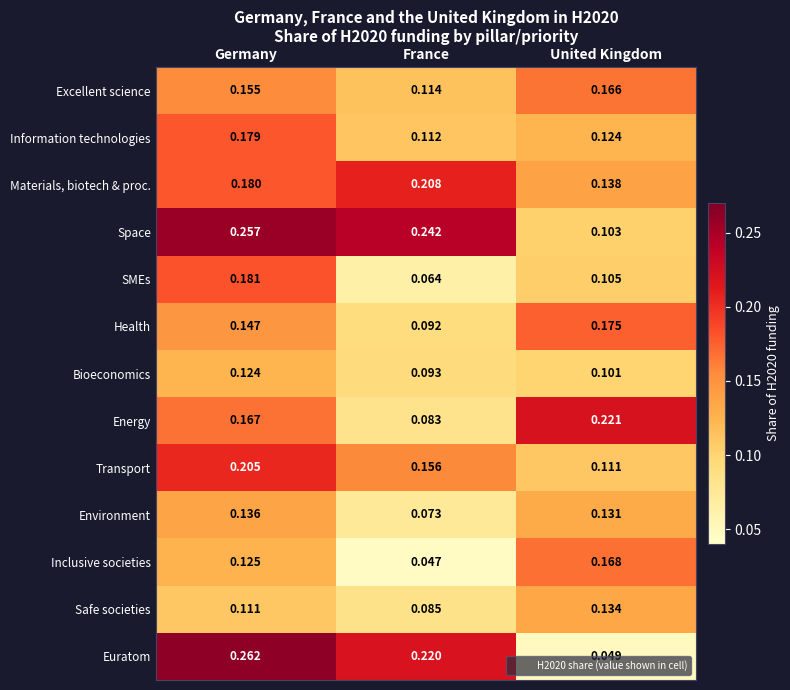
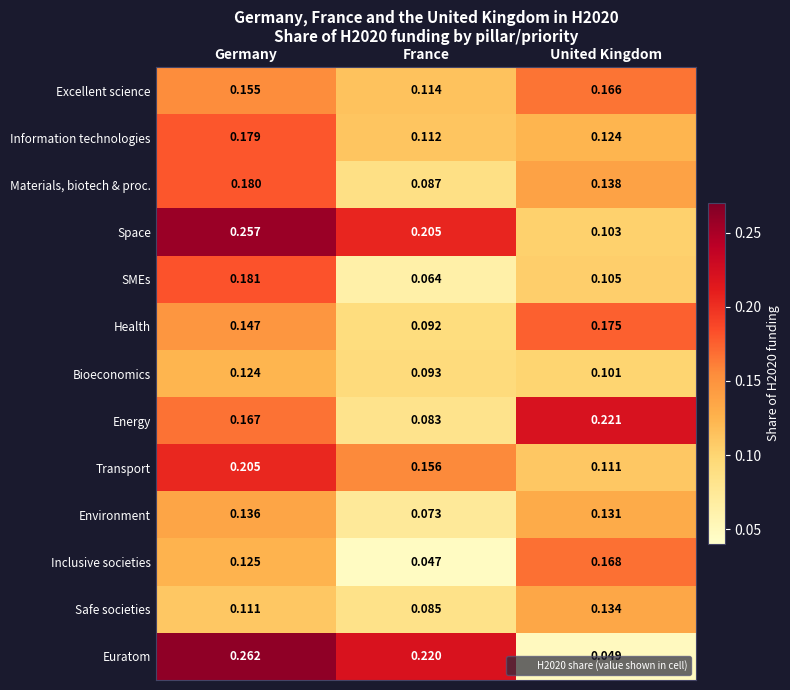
  {
    "Excellent science": {
      "Germany": 0.155,
      "France": 0.114,
      "United Kingdom": 0.166
    },
    "Information technologies": {
      "Germany": 0.179,
      "France": 0.112,
      "United Kingdom": 0.124
    },
    "Materials, biotech & proc.": {
      "Germany": 0.180,
-     "France": 0.208,
+     "France": 0.087,
      "United Kingdom": 0.138
    },
    "Space": {
      "Germany": 0.257,
-     "France": 0.242,
+     "France": 0.205,
      "United Kingdom": 0.103
    },
    "SMEs": {
      "Germany": 0.181,
      "France": 0.064,
      "United Kingdom": 0.105
    },
    "Health": {
      "Germany": 0.147,
      "France": 0.092,
      "United Kingdom": 0.175
    },
    "Bioeconomics": {
      "Germany": 0.124,
      "France": 0.093,
      "United Kingdom": 0.101
    },
    "Energy": {
      "Germany": 0.167,
      "France": 0.083,
      "United Kingdom": 0.221
    },
    "Transport": {
      "Germany": 0.205,
      "France": 0.156,
      "United Kingdom": 0.111
    },
    "Environment": {
      "Germany": 0.136,
      "France": 0.073,
      "United Kingdom": 0.131
    },
    "Inclusive societies": {
      "Germany": 0.125,
      "France": 0.047,
      "United Kingdom": 0.168
    },
    "Safe societies": {
      "Germany": 0.111,
      "France": 0.085,
      "United Kingdom": 0.134
    },
    "Euratom": {
      "Germany": 0.262,
      "France": 0.220
    }
  }
